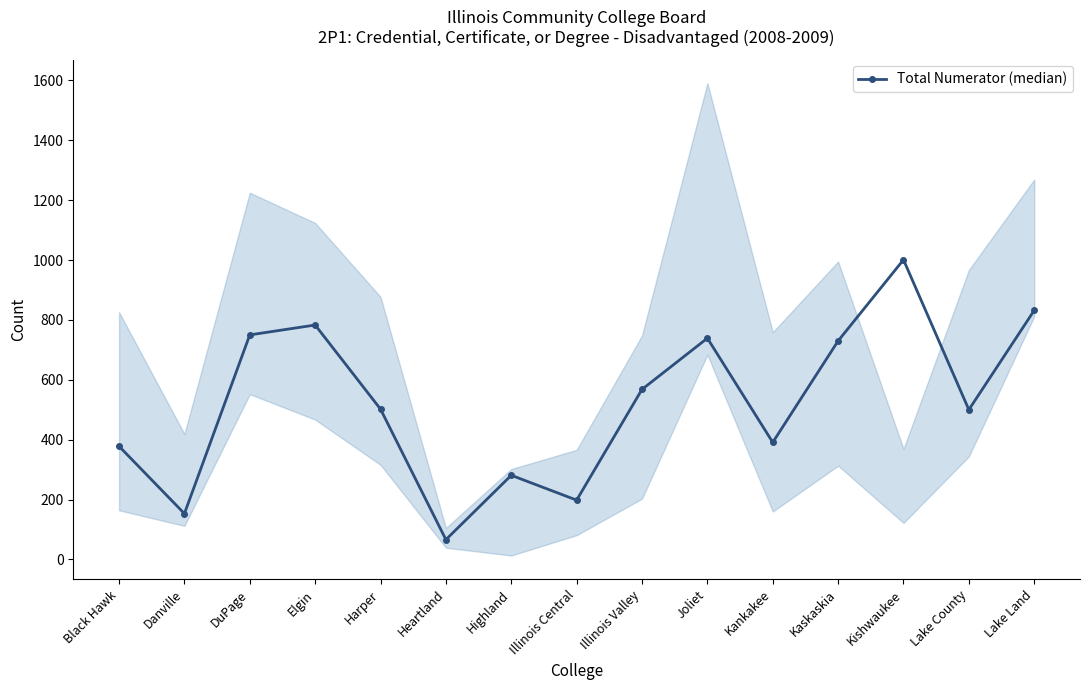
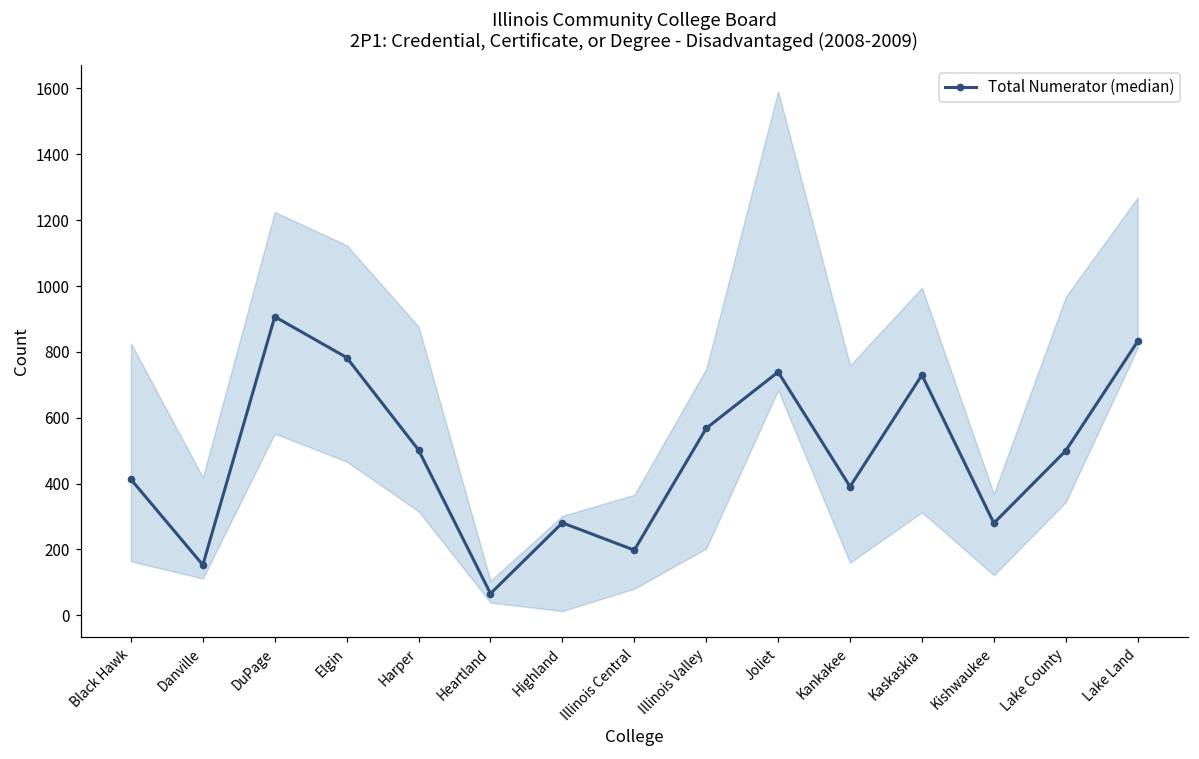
  {
    "Total Numerator (median)": {
-     "Black Hawk": 380,
+     "Black Hawk": 410,
      "Danville": 150,
-     "DuPage": 750,
+     "DuPage": 910,
      "Elgin": 780,
      "Harper": 500,
      "Heartland": 70,
      "Highland": 280,
      "Illinois Central": 200,
      "Illinois Valley": 570,
      "Joliet": 740,
      "Kankakee": 390,
      "Kaskaskia": 730,
-     "Kishwaukee": 1000,
+     "Kishwaukee": 280,
      "Lake County": 500,
      "Lake Land": 830
    }
  }
